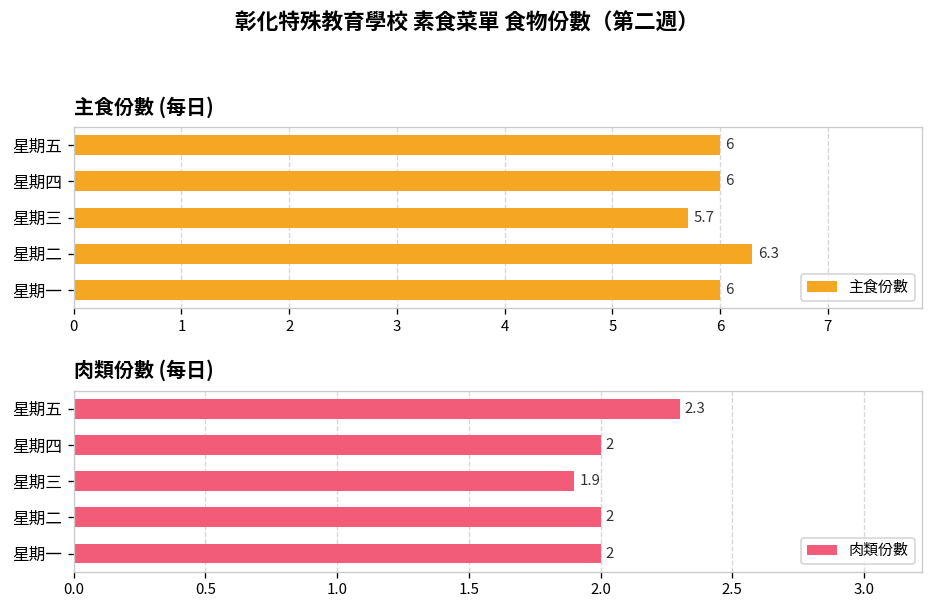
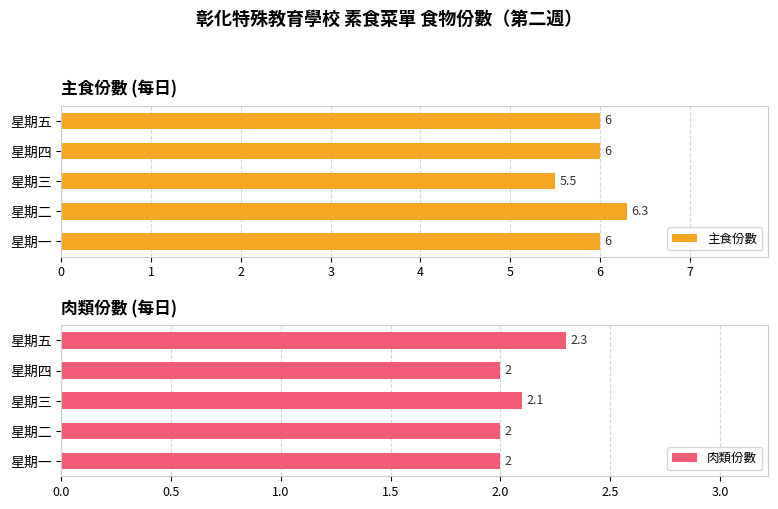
  {
    "主食份數 (每日)": {
      "星期五": 6,
      "星期四": 6,
-     "星期三": 5.7,
+     "星期三": 5.5,
      "星期二": 6.3,
      "星期一": 6
    },
    "肉類份數 (每日)": {
      "星期五": 2.3,
      "星期四": 2,
-     "星期三": 1.9,
+     "星期三": 2.1,
      "星期二": 2,
      "星期一": 2
    }
  }
